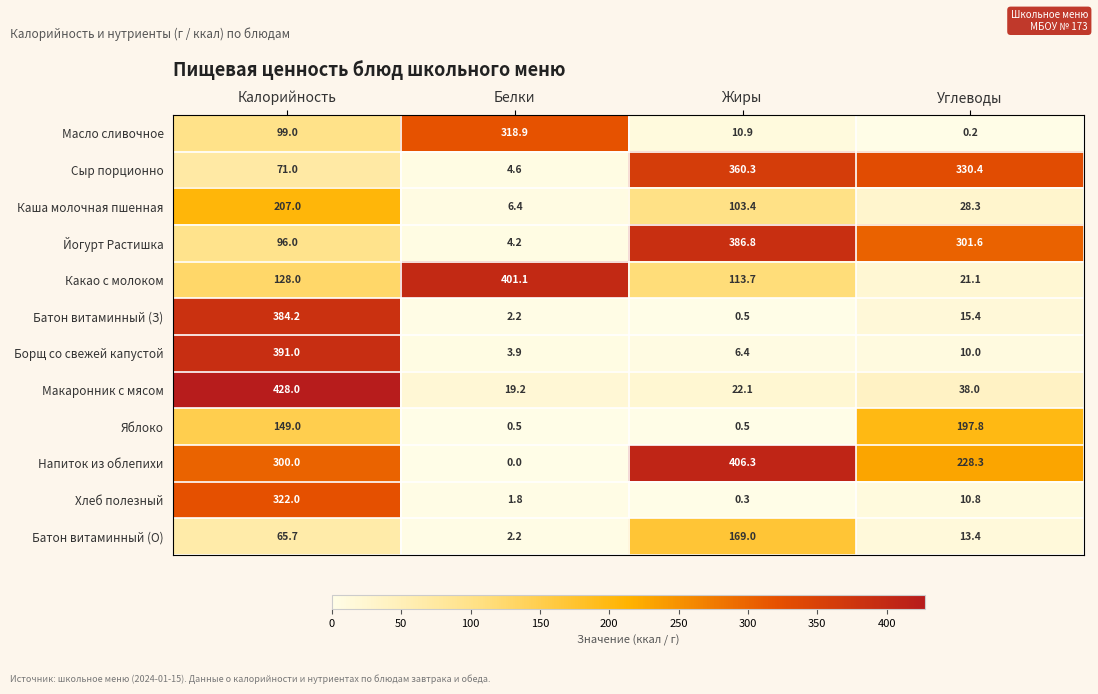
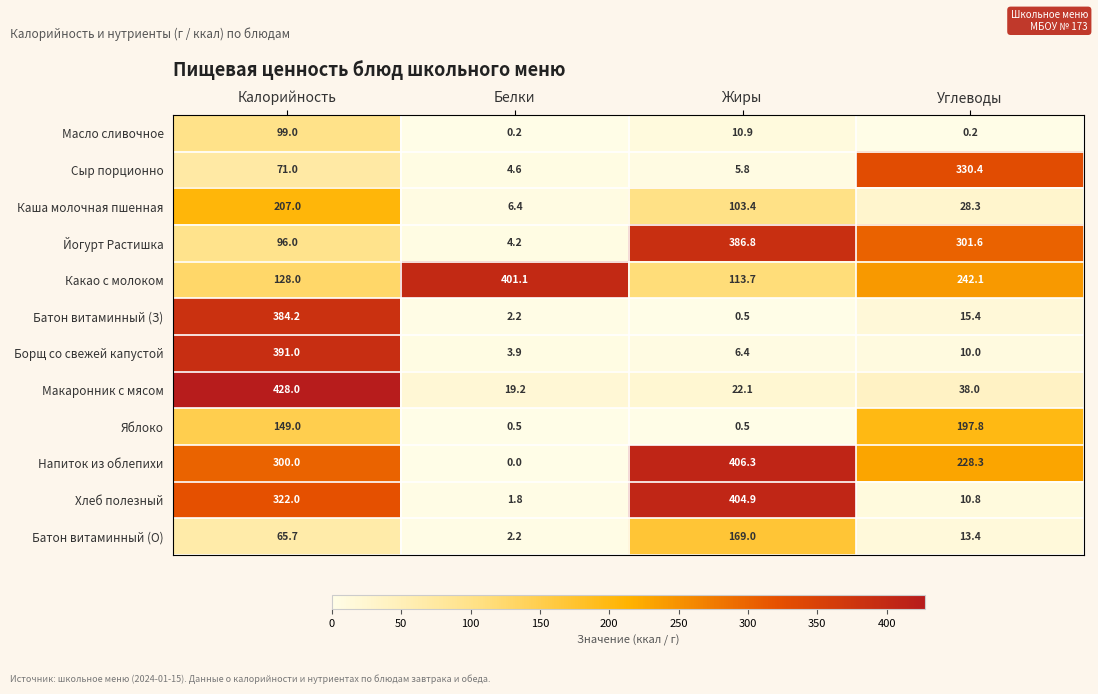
  {
    "Масло сливочное": {
      "Калорийность": 99.0,
-     "Белки": 318.9,
+     "Белки": 0.2,
      "Жиры": 10.9,
      "Углеводы": 0.2
    },
    "Сыр порционно": {
      "Калорийность": 71.0,
      "Белки": 4.6,
-     "Жиры": 360.3,
+     "Жиры": 5.8,
      "Углеводы": 330.4
    },
    "Каша молочная пшенная": {
      "Калорийность": 207.0,
      "Белки": 6.4,
      "Жиры": 103.4,
      "Углеводы": 28.3
    },
    "Йогурт Растишка": {
      "Калорийность": 96.0,
      "Белки": 4.2,
      "Жиры": 386.8,
      "Углеводы": 301.6
    },
    "Какао с молоком": {
      "Калорийность": 128.0,
      "Белки": 401.1,
      "Жиры": 113.7,
-     "Углеводы": 21.1
+     "Углеводы": 242.1
    },
    "Батон витаминный (З)": {
      "Калорийность": 384.2,
      "Белки": 2.2,
      "Жиры": 0.5,
      "Углеводы": 15.4
    },
    "Борщ со свежей капустой": {
      "Калорийность": 391.0,
      "Белки": 3.9,
      "Жиры": 6.4,
      "Углеводы": 10.0
    },
    "Макаронник с мясом": {
      "Калорийность": 428.0,
      "Белки": 19.2,
      "Жиры": 22.1,
      "Углеводы": 38.0
    },
    "Яблоко": {
      "Калорийность": 149.0,
      "Белки": 0.5,
      "Жиры": 0.5,
      "Углеводы": 197.8
    },
    "Напиток из облепихи": {
      "Калорийность": 300.0,
      "Белки": 0.0,
      "Жиры": 406.3,
      "Углеводы": 228.3
    },
    "Хлеб полезный": {
      "Калорийность": 322.0,
      "Белки": 1.8,
-     "Жиры": 0.3,
+     "Жиры": 404.9,
      "Углеводы": 10.8
    },
    "Батон витаминный (О)": {
      "Калорийность": 65.7,
      "Белки": 2.2,
      "Жиры": 169.0,
      "Углеводы": 13.4
    }
  }
